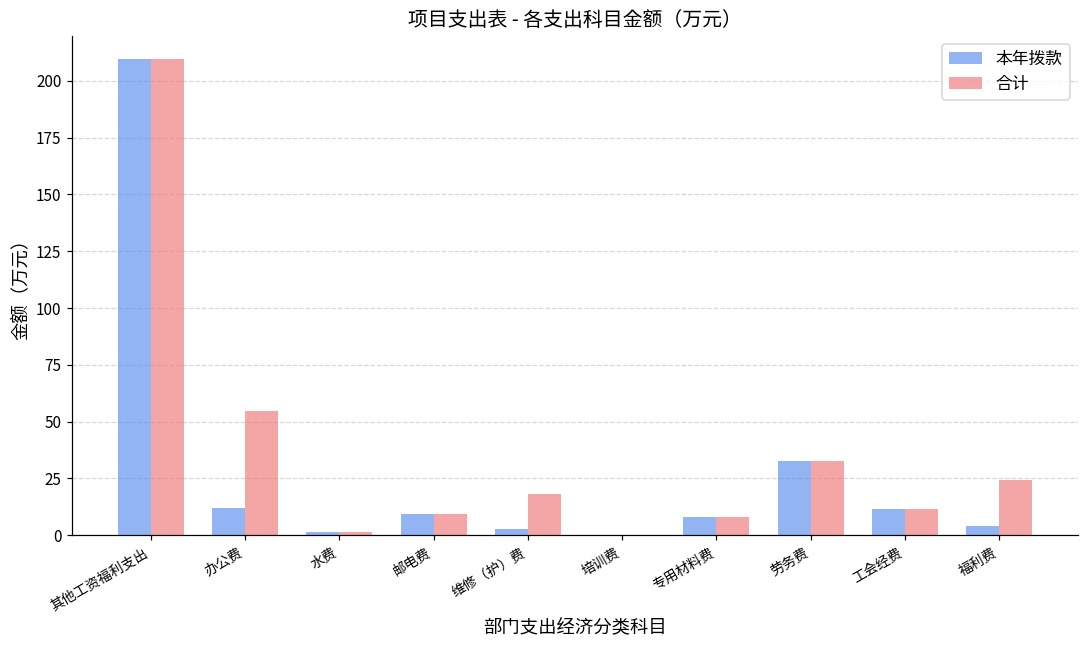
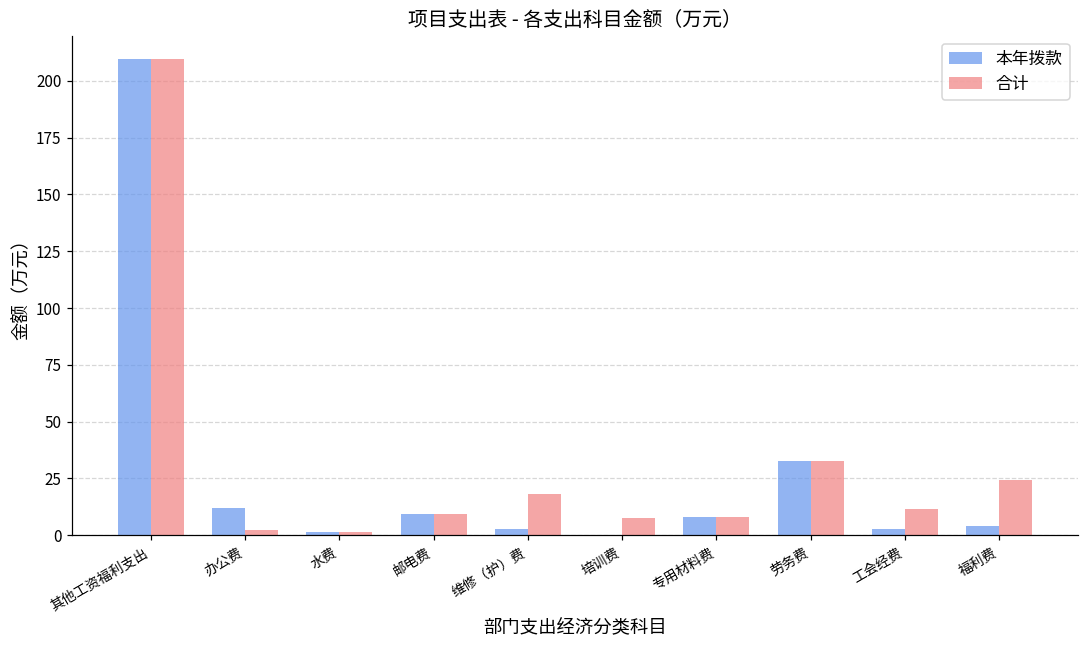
  {
    "本年拨款": {
      "其他工资福利支出": 210,
      "办公费": 12,
      "水费": 2,
      "邮电费": 10,
      "维修（护）费": 3,
      "专用材料费": 8,
      "劳务费": 32,
-     "工会经费": 12,
+     "工会经费": 3,
      "福利费": 4
    },
    "合计": {
      "其他工资福利支出": 210,
-     "办公费": 55,
+     "办公费": 2,
      "水费": 2,
      "邮电费": 10,
      "维修（护）费": 18,
-     "培训费": 0,
+     "培训费": 8,
      "专用材料费": 8,
      "劳务费": 32,
      "工会经费": 12,
      "福利费": 24
    }
  }
